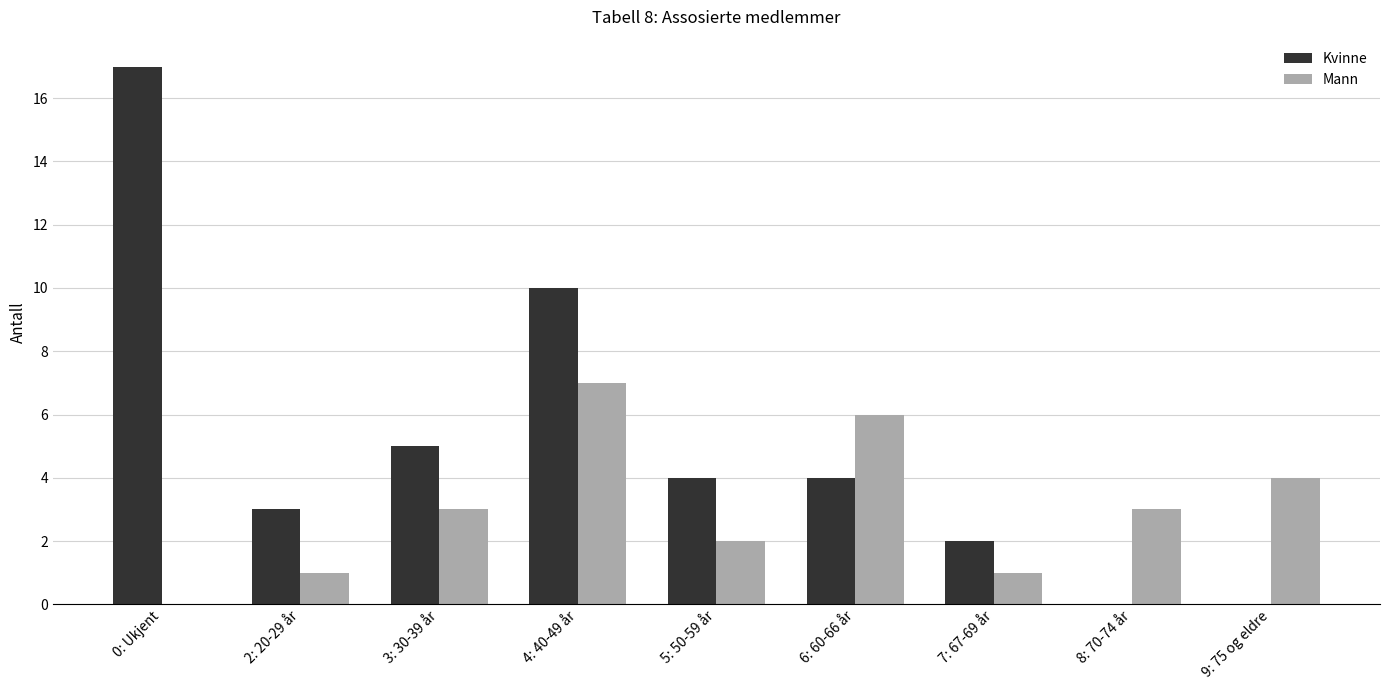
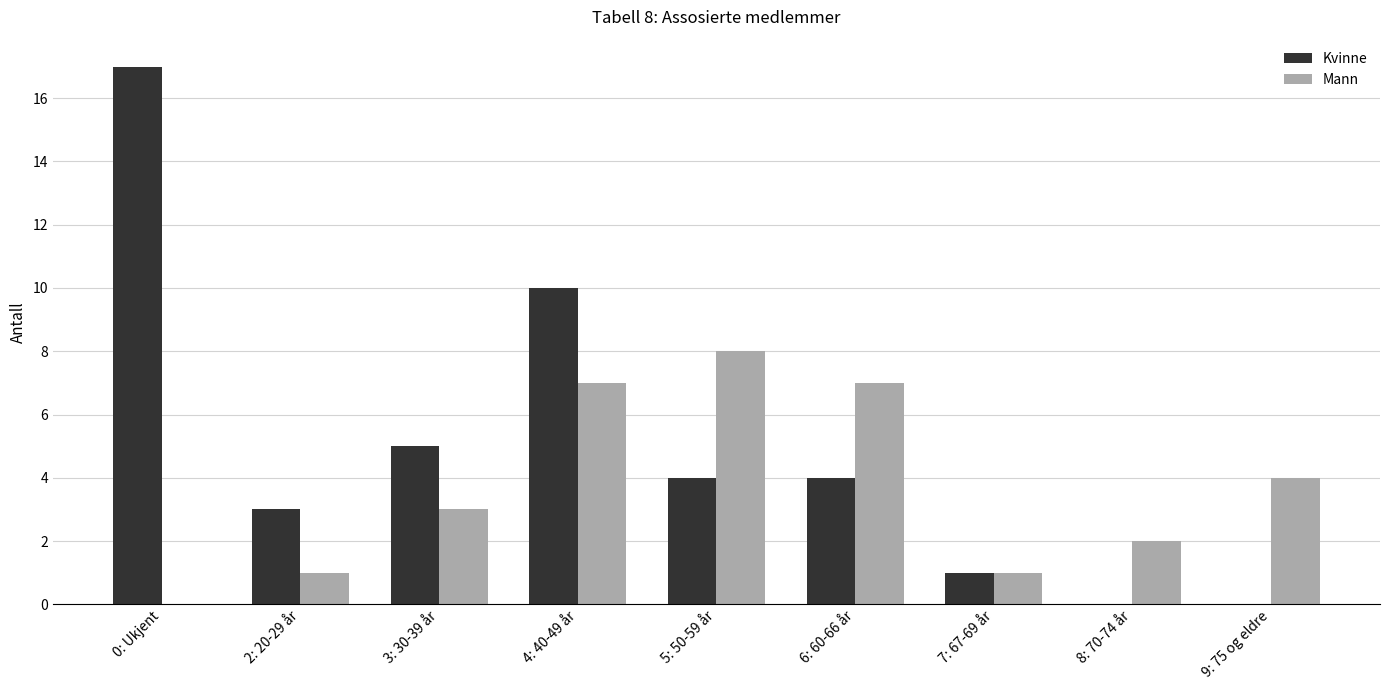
  {
    "Kvinne": {
      "0: Ukjent": 17,
      "2: 20-29 år": 3,
      "3: 30-39 år": 5,
      "4: 40-49 år": 10,
      "5: 50-59 år": 4,
      "6: 60-66 år": 4,
-     "7: 67-69 år": 2,
+     "7: 67-69 år": 1,
      "8: 70-74 år": 0,
      "9: 75 og eldre": 0
    },
    "Mann": {
      "0: Ukjent": 0,
      "2: 20-29 år": 1,
      "3: 30-39 år": 3,
      "4: 40-49 år": 7,
-     "5: 50-59 år": 2,
-     "6: 60-66 år": 6,
+     "5: 50-59 år": 8,
+     "6: 60-66 år": 7,
      "7: 67-69 år": 1,
-     "8: 70-74 år": 3,
+     "8: 70-74 år": 2,
      "9: 75 og eldre": 4
    }
  }
